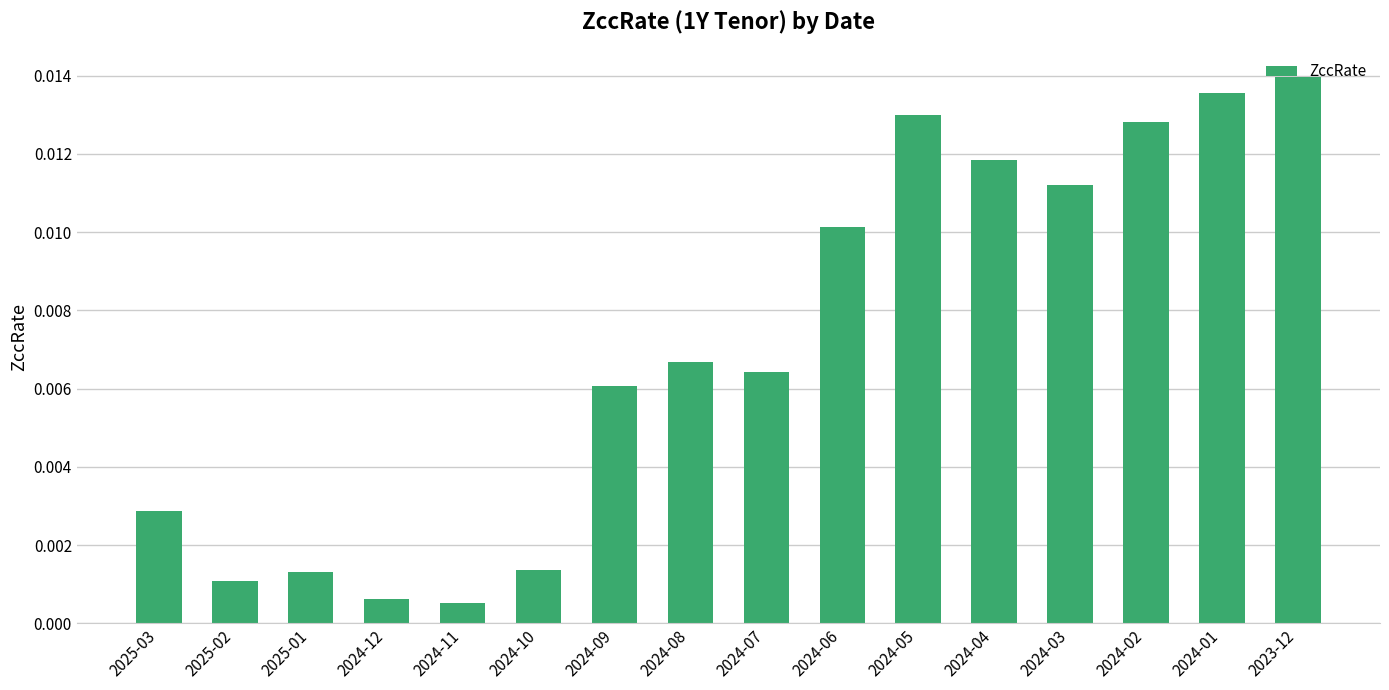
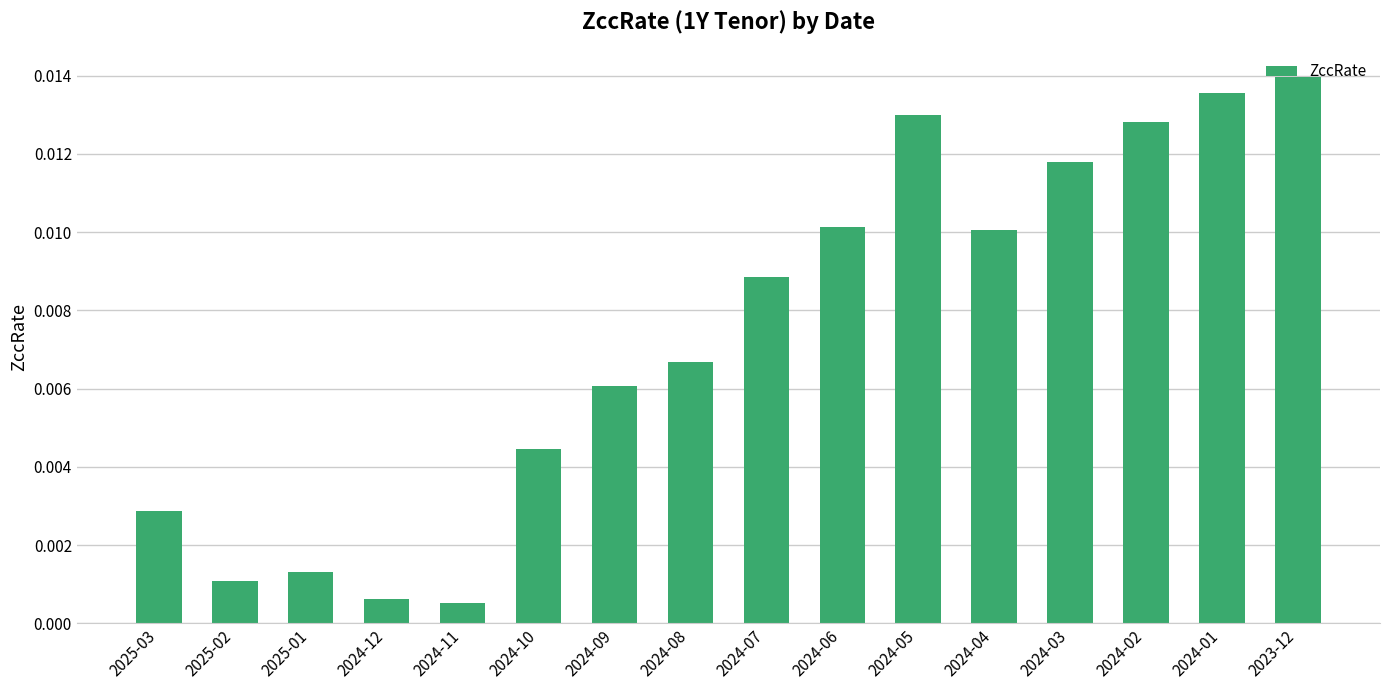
  {
    "2025-03": 0.0029,
    "2025-02": 0.0011,
    "2025-01": 0.0013,
    "2024-12": 0.0006,
    "2024-11": 0.0005,
-   "2024-10": 0.0014,
+   "2024-10": 0.0045,
    "2024-09": 0.0061,
    "2024-08": 0.0067,
-   "2024-07": 0.0064,
+   "2024-07": 0.0088,
    "2024-06": 0.0101,
    "2024-05": 0.0130,
-   "2024-04": 0.0118,
-   "2024-03": 0.0112,
+   "2024-04": 0.0101,
+   "2024-03": 0.0118,
    "2024-02": 0.0128,
    "2024-01": 0.0136,
    "2023-12": 0.0140
  }
